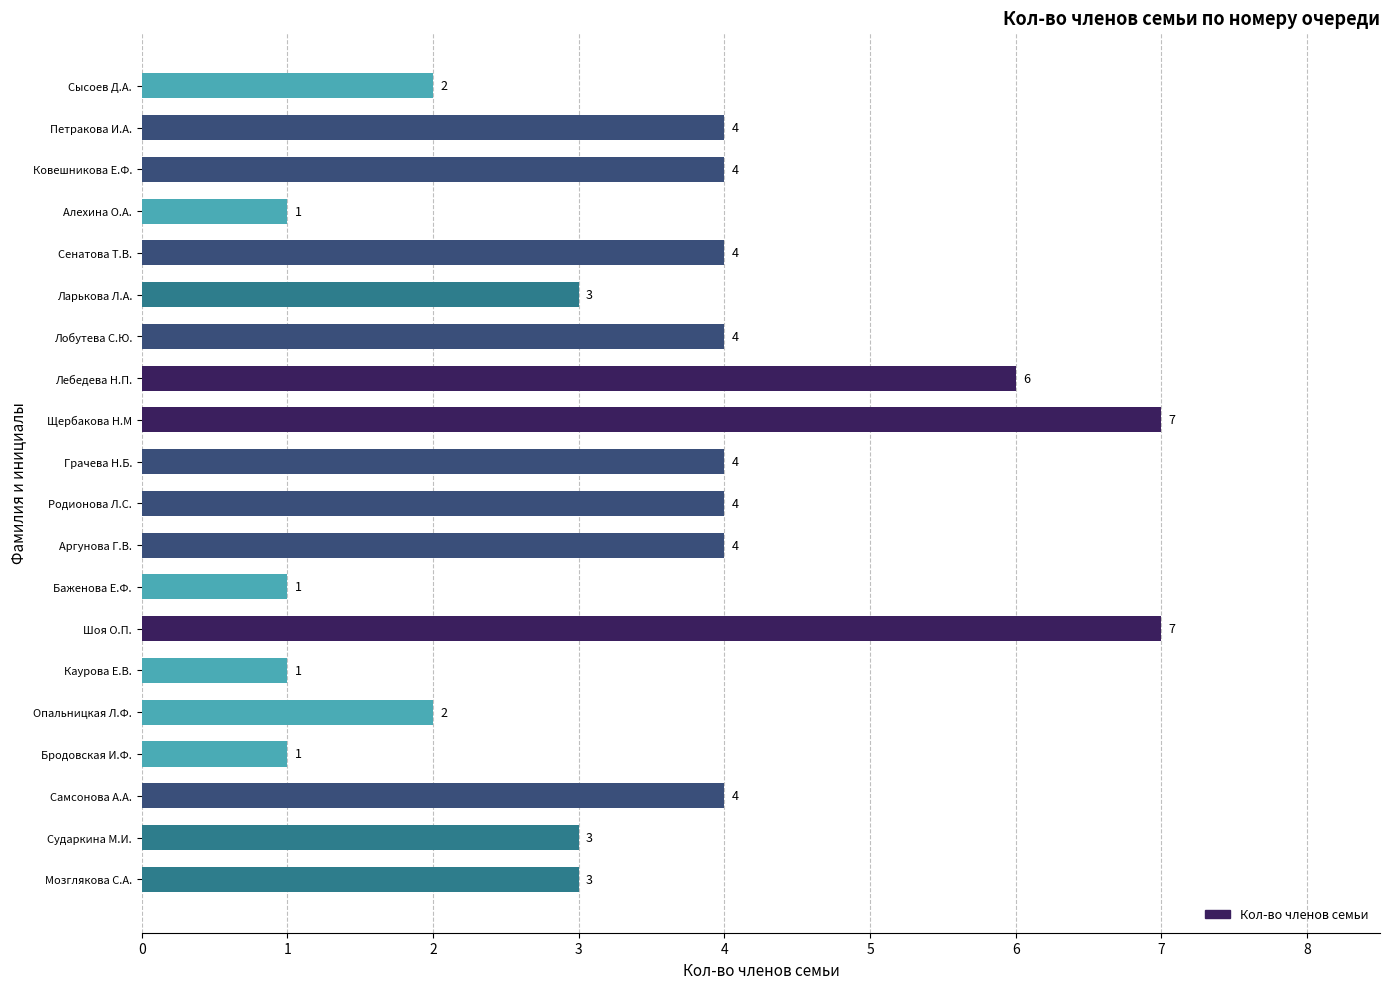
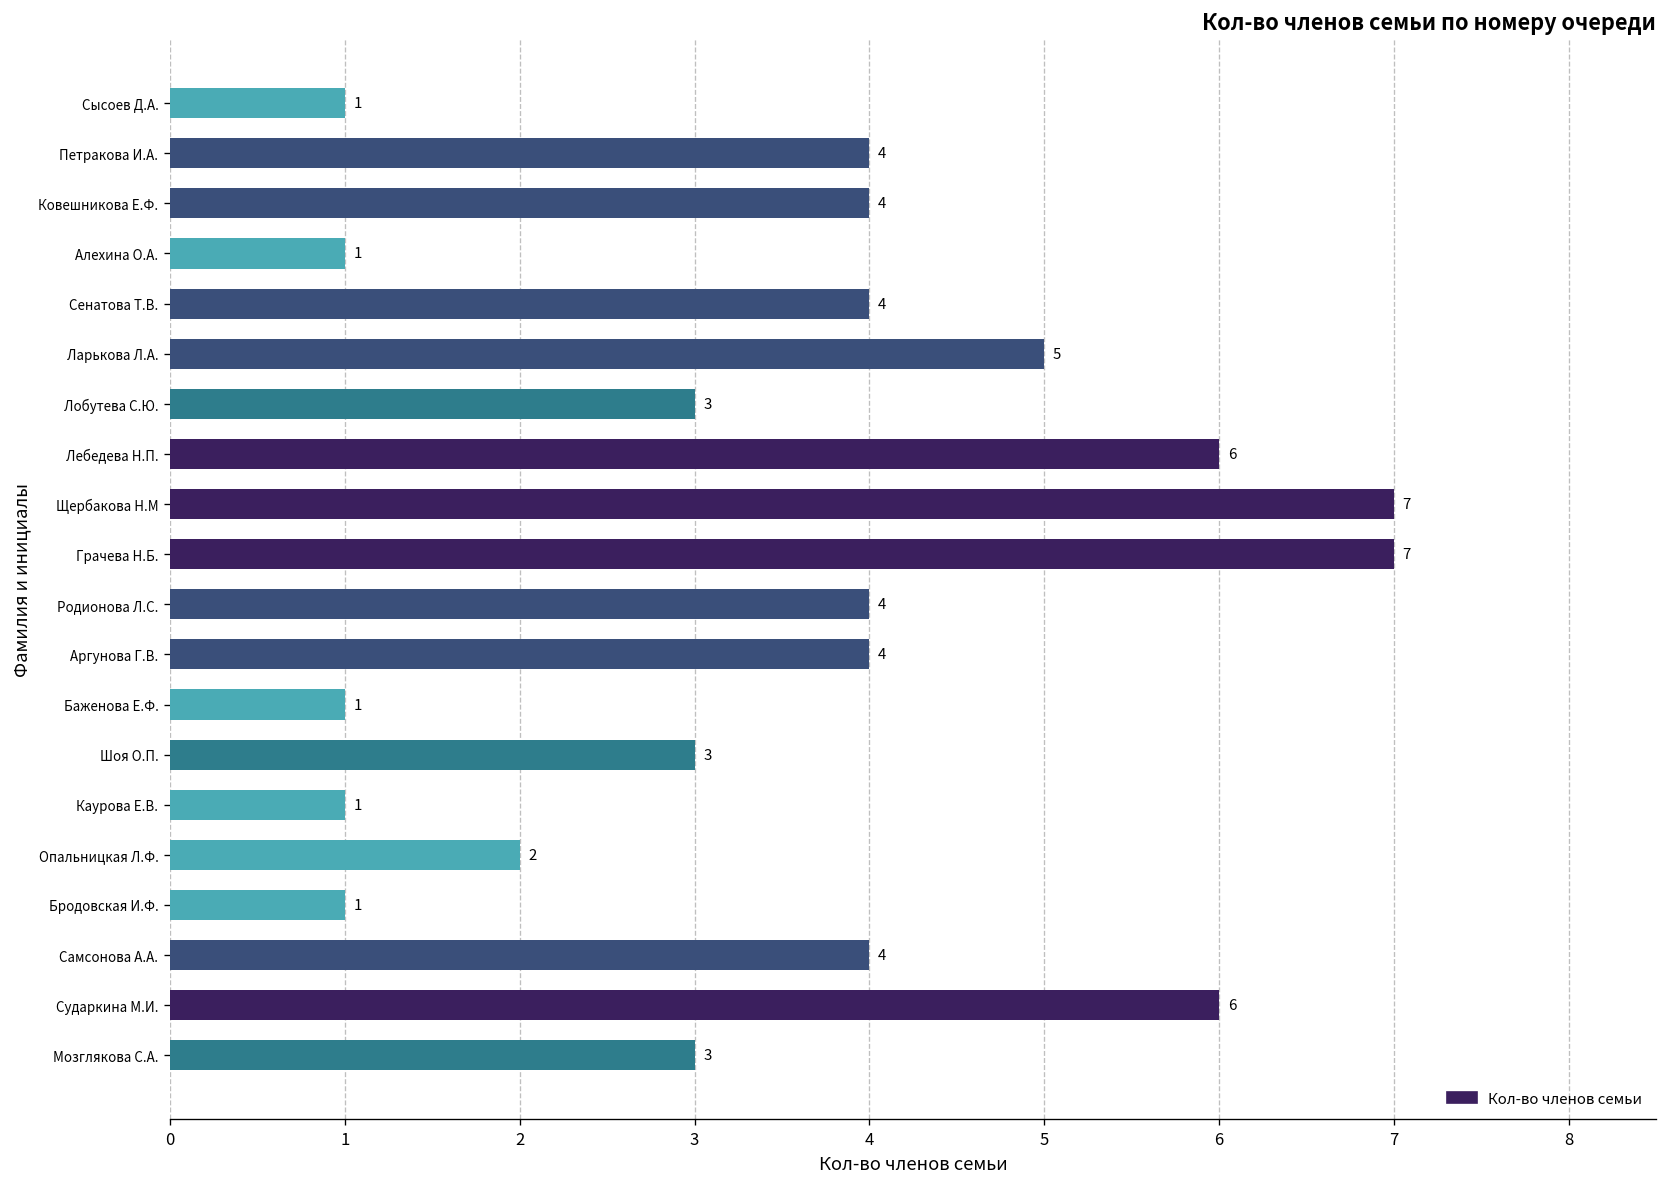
  {
-   "Сысоев Д.А.": 2,
+   "Сысоев Д.А.": 1,
    "Петракова И.А.": 4,
    "Ковешникова Е.Ф.": 4,
    "Алехина О.А.": 1,
    "Сенатова Т.В.": 4,
-   "Ларькова Л.А.": 3,
-   "Лобутева С.Ю.": 4,
+   "Ларькова Л.А.": 5,
+   "Лобутева С.Ю.": 3,
    "Лебедева Н.П.": 6,
    "Щербакова Н.М": 7,
-   "Грачева Н.Б.": 4,
+   "Грачева Н.Б.": 7,
    "Родионова Л.С.": 4,
    "Аргунова Г.В.": 4,
    "Баженова Е.Ф.": 1,
-   "Шоя О.П.": 7,
+   "Шоя О.П.": 3,
    "Каурова Е.В.": 1,
    "Опальницкая Л.Ф.": 2,
    "Бродовская И.Ф.": 1,
    "Самсонова А.А.": 4,
-   "Сударкина М.И.": 3,
+   "Сударкина М.И.": 6,
    "Мозглякова С.А.": 3
  }
